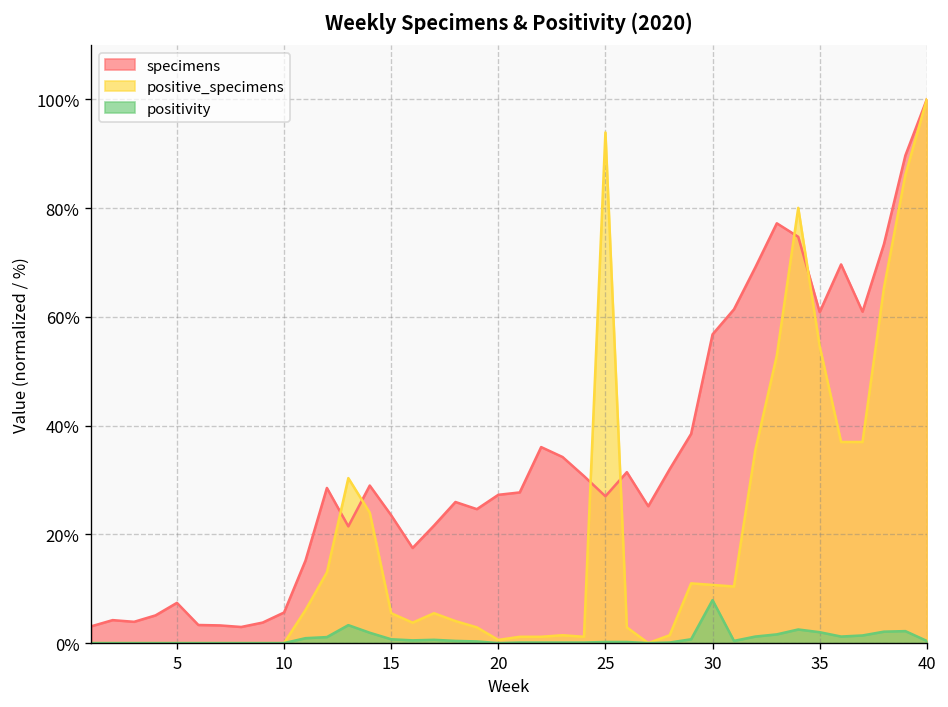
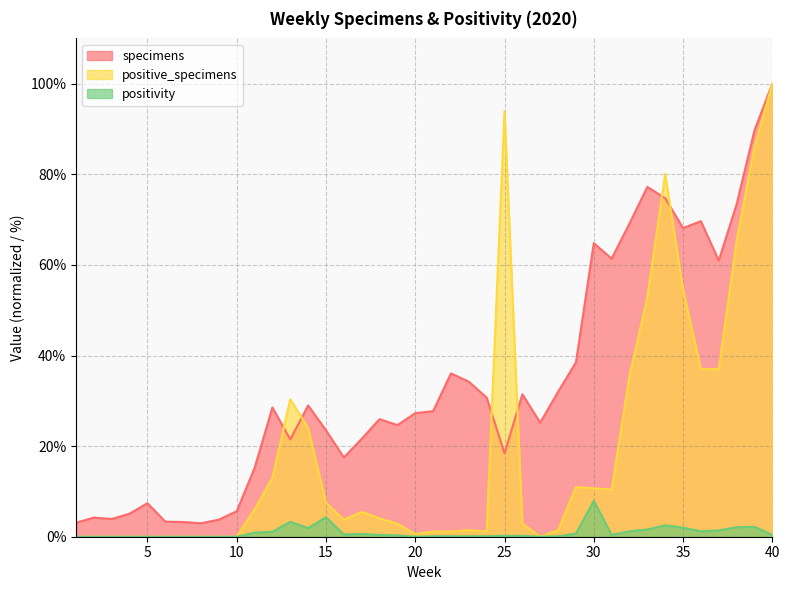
  {
    "specimens": {
      "5": "7%",
      "10": "6%",
      "15": "24%",
      "20": "27%",
-     "25": "27%",
-     "30": "57%",
-     "35": "61%"
+     "25": "18%",
+     "30": "65%",
+     "35": "68%"
    },
    "positive_specimens": {
-     "15": "5%",
+     "15": "8%",
      "20": "1%",
      "25": "94%",
      "30": "11%",
      "35": "55%"
    },
    "positivity": {
-     "15": "1%",
+     "15": "4%",
      "20": "0%",
      "25": "0%",
      "30": "8%",
      "35": "2%",
      "40": "0%"
    }
  }
